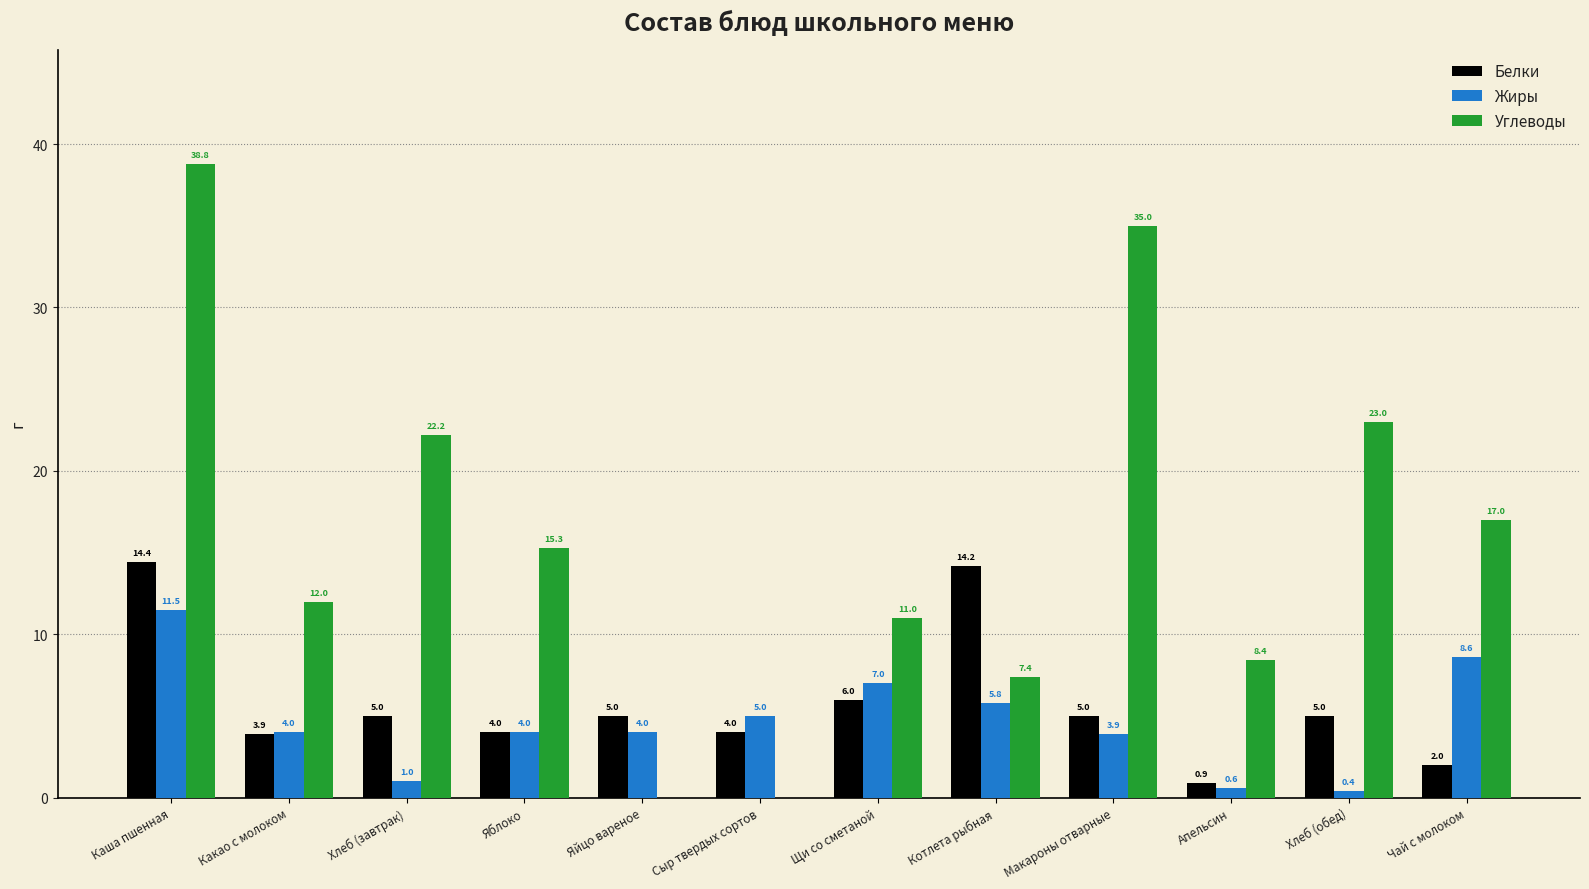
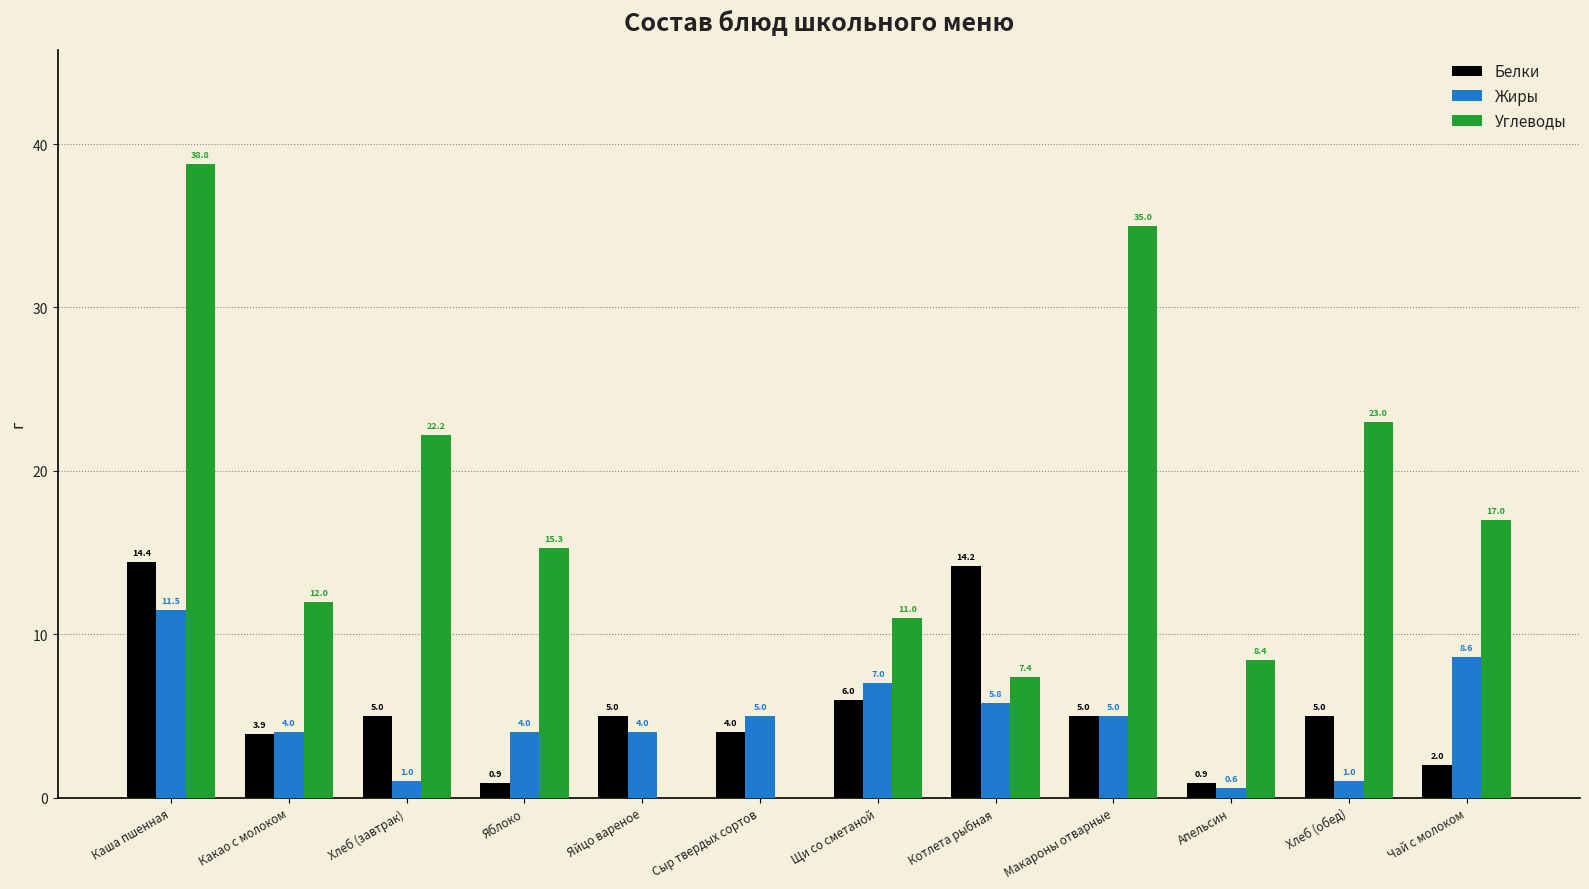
  {
    "Белки": {
      "Каша пшенная": 14.4,
      "Какао с молоком": 3.9,
      "Хлеб (завтрак)": 5.0,
-     "Яблоко": 4.0,
+     "Яблоко": 0.9,
      "Яйцо вареное": 5.0,
      "Сыр твердых сортов": 4.0,
      "Щи со сметаной": 6.0,
      "Котлета рыбная": 14.2,
      "Макароны отварные": 5.0,
      "Апельсин": 0.9,
      "Хлеб (обед)": 5.0,
      "Чай с молоком": 2.0
    },
    "Жиры": {
      "Каша пшенная": 11.5,
      "Какао с молоком": 4.0,
      "Хлеб (завтрак)": 1.0,
      "Яблоко": 4.0,
      "Яйцо вареное": 4.0,
      "Сыр твердых сортов": 5.0,
      "Щи со сметаной": 7.0,
      "Котлета рыбная": 5.8,
-     "Макароны отварные": 3.9,
+     "Макароны отварные": 5.0,
      "Апельсин": 0.6,
-     "Хлеб (обед)": 0.4,
+     "Хлеб (обед)": 1.0,
      "Чай с молоком": 8.6
    },
    "Углеводы": {
      "Каша пшенная": 38.8,
      "Какао с молоком": 12.0,
      "Хлеб (завтрак)": 22.2,
      "Яблоко": 15.3,
      "Щи со сметаной": 11.0,
      "Котлета рыбная": 7.4,
      "Макароны отварные": 35.0,
      "Апельсин": 8.4,
      "Хлеб (обед)": 23.0,
      "Чай с молоком": 17.0
    }
  }
